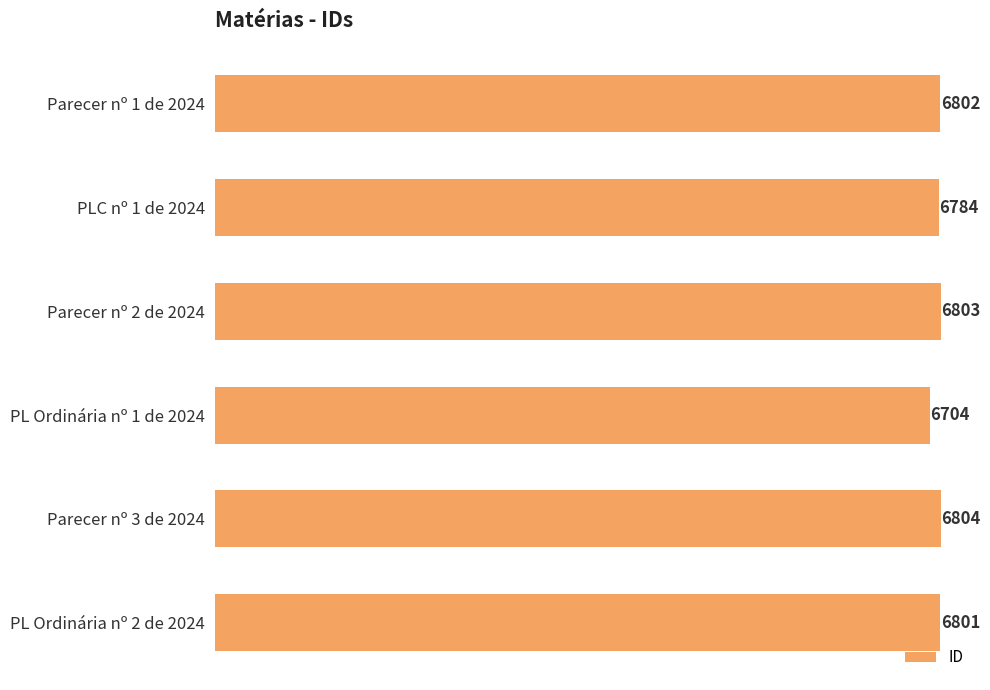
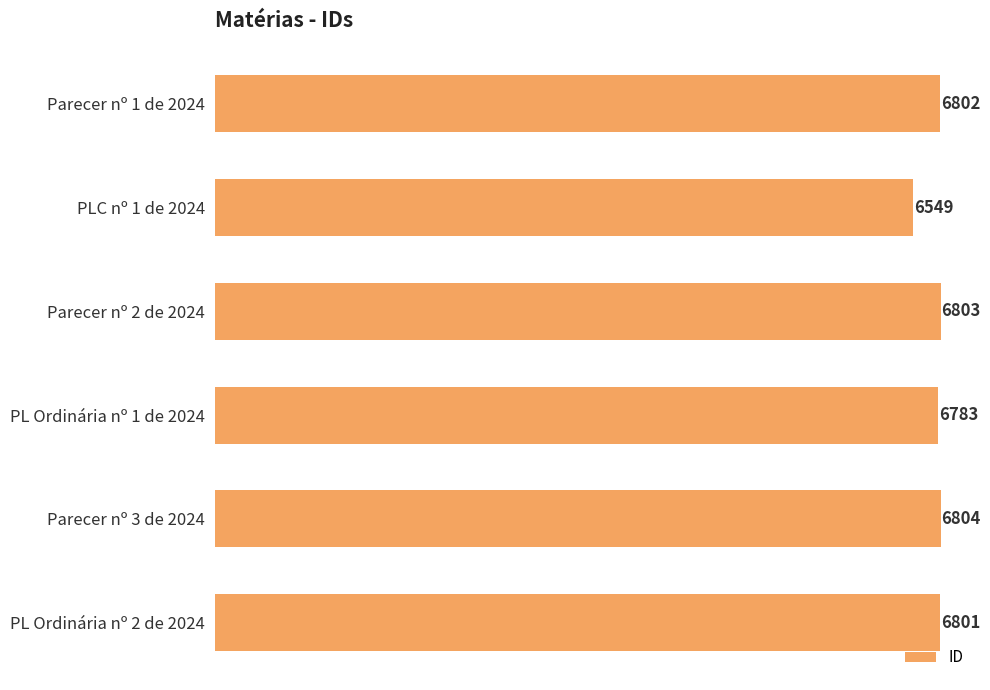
  {
    "Parecer nº 1 de 2024": 6802,
-   "PLC nº 1 de 2024": 6784,
+   "PLC nº 1 de 2024": 6549,
    "Parecer nº 2 de 2024": 6803,
-   "PL Ordinária nº 1 de 2024": 6704,
+   "PL Ordinária nº 1 de 2024": 6783,
    "Parecer nº 3 de 2024": 6804,
    "PL Ordinária nº 2 de 2024": 6801
  }
